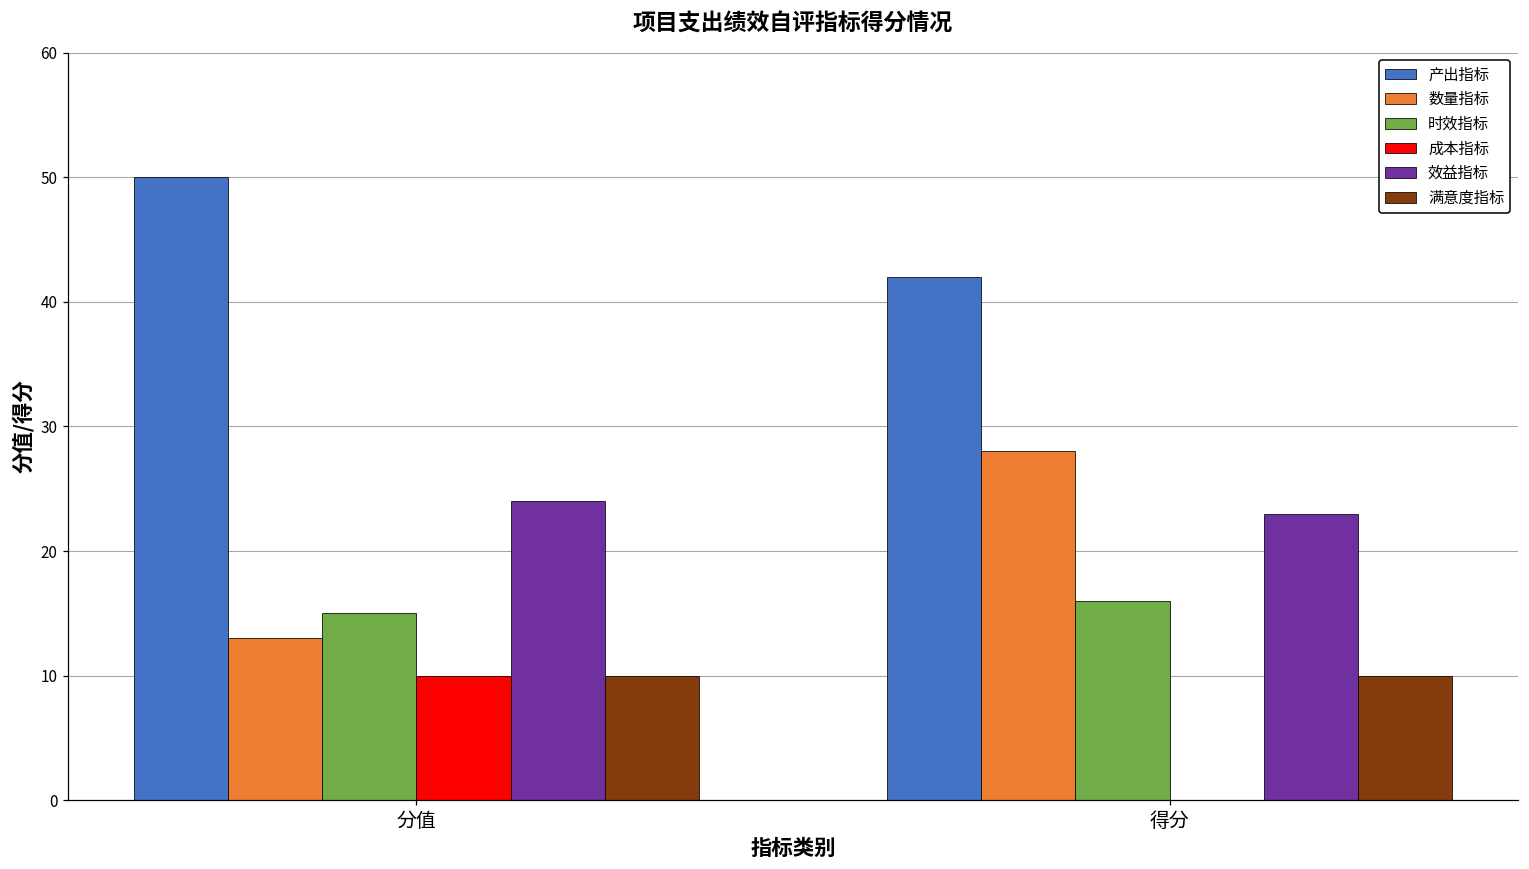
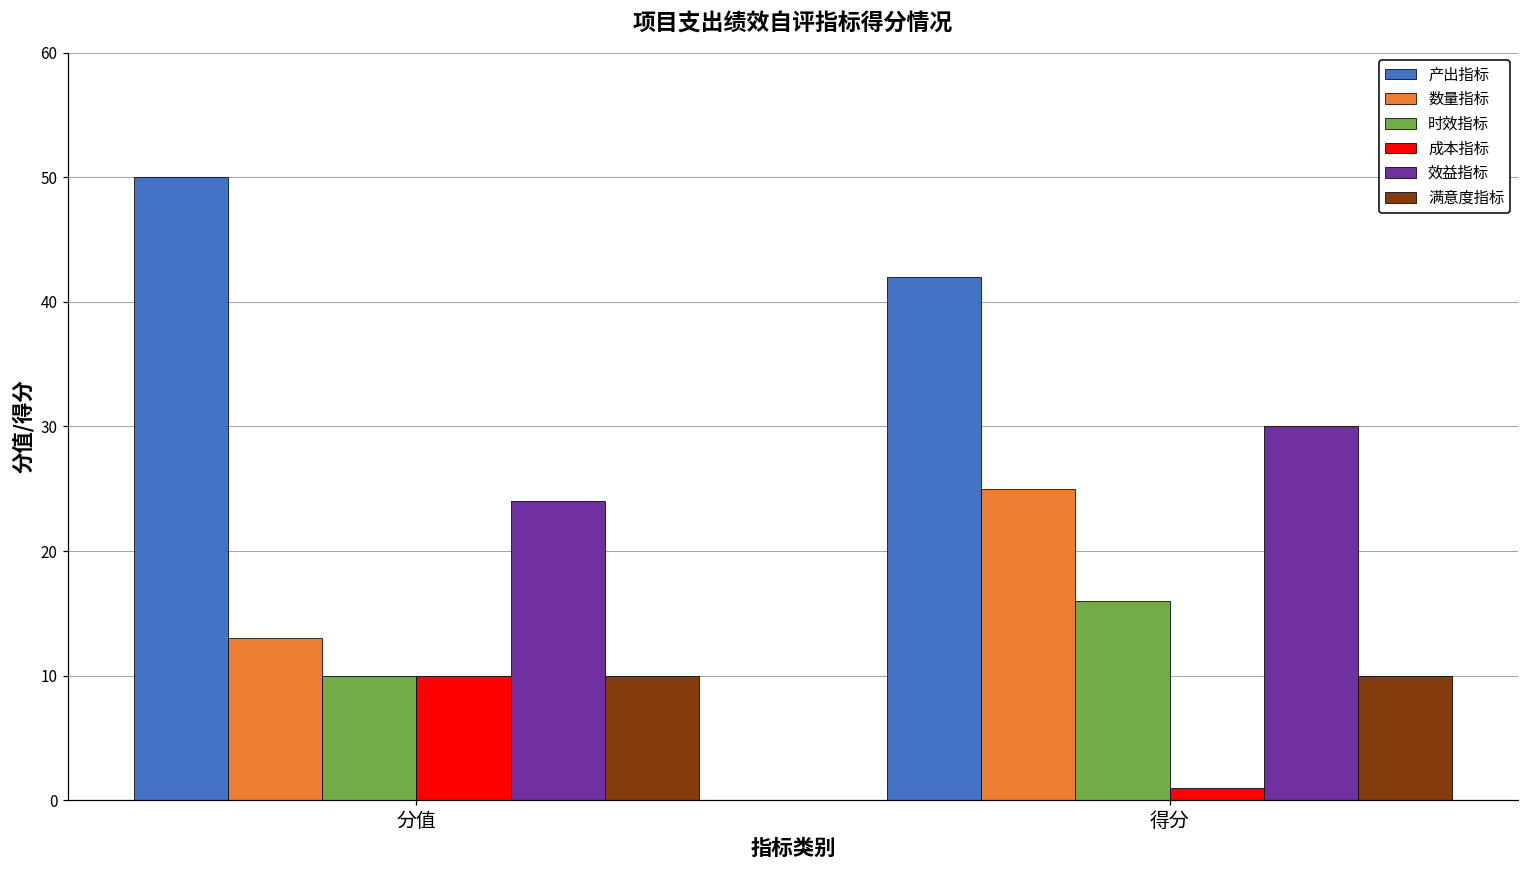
  {
    "产出指标": {
      "分值": 50,
      "得分": 42
    },
    "数量指标": {
      "分值": 13,
-     "得分": 28
+     "得分": 25
    },
    "时效指标": {
-     "分值": 15,
+     "分值": 10,
      "得分": 16
    },
    "成本指标": {
      "分值": 10,
-     "得分": 0
+     "得分": 1
    },
    "效益指标": {
      "分值": 24,
-     "得分": 23
+     "得分": 30
    },
    "满意度指标": {
      "分值": 10,
      "得分": 10
    }
  }
